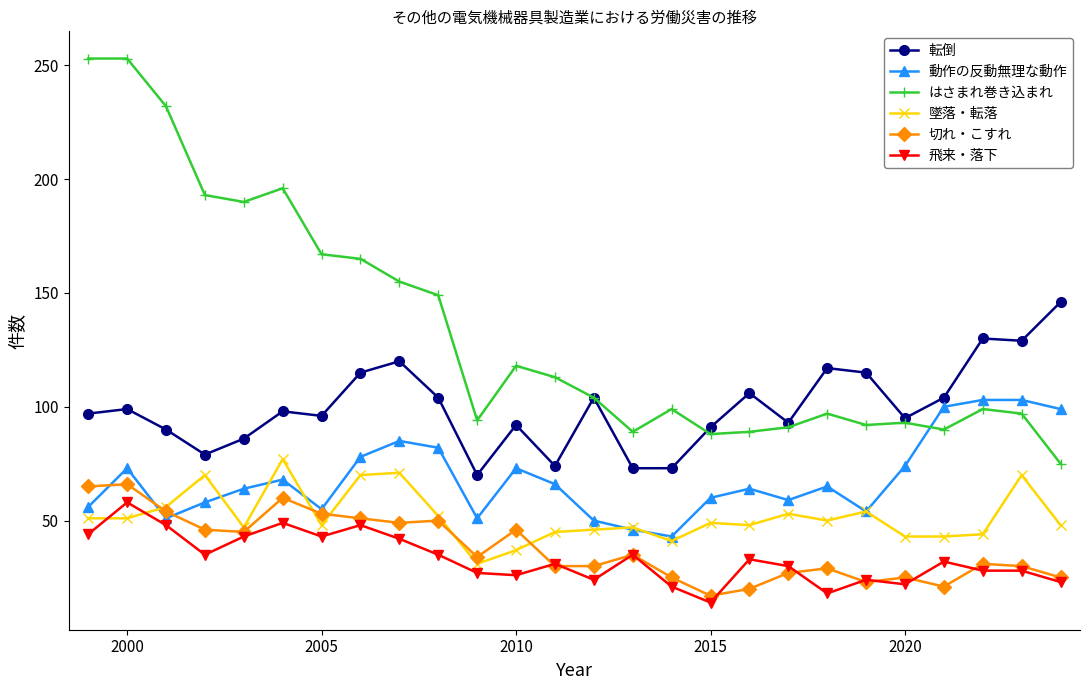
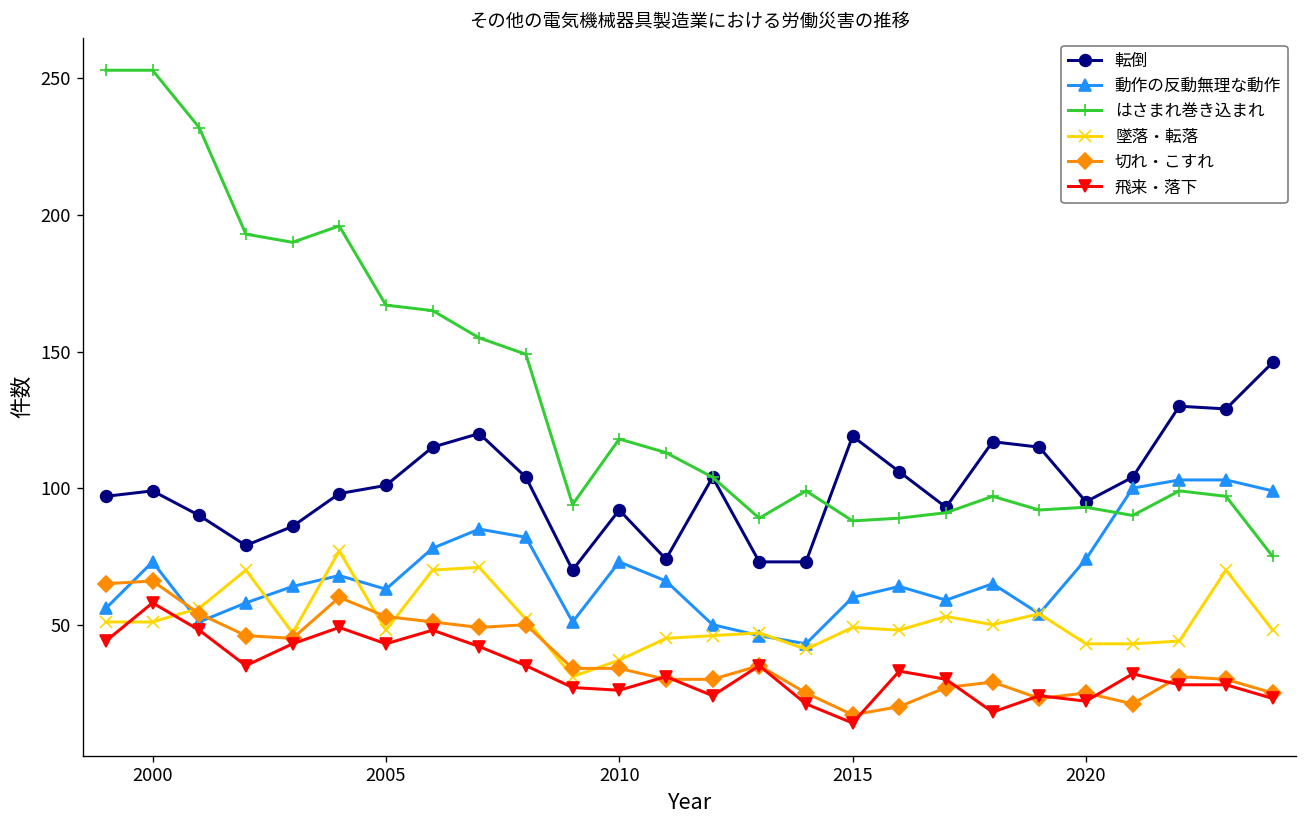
  {
    "転倒": {
      "2000": 99,
-     "2005": 96,
+     "2005": 101,
      "2010": 92,
-     "2015": 91,
+     "2015": 119,
      "2020": 95
    },
    "動作の反動無理な動作": {
      "2000": 73,
-     "2005": 55,
+     "2005": 63,
      "2010": 73,
      "2015": 60,
      "2020": 74
    },
    "はさまれ巻き込まれ": {
      "2000": 253,
      "2005": 167,
      "2010": 118,
      "2015": 88,
      "2020": 93
    },
    "墜落・転落": {
      "2000": 51,
      "2005": 48,
      "2010": 37,
      "2015": 49,
      "2020": 43
    },
    "切れ・こすれ": {
      "2000": 66,
      "2005": 53,
-     "2010": 46,
+     "2010": 34,
      "2015": 17,
      "2020": 25
    },
    "飛来・落下": {
      "2000": 58,
      "2005": 43,
      "2010": 26,
      "2015": 14,
      "2020": 22
    }
  }
